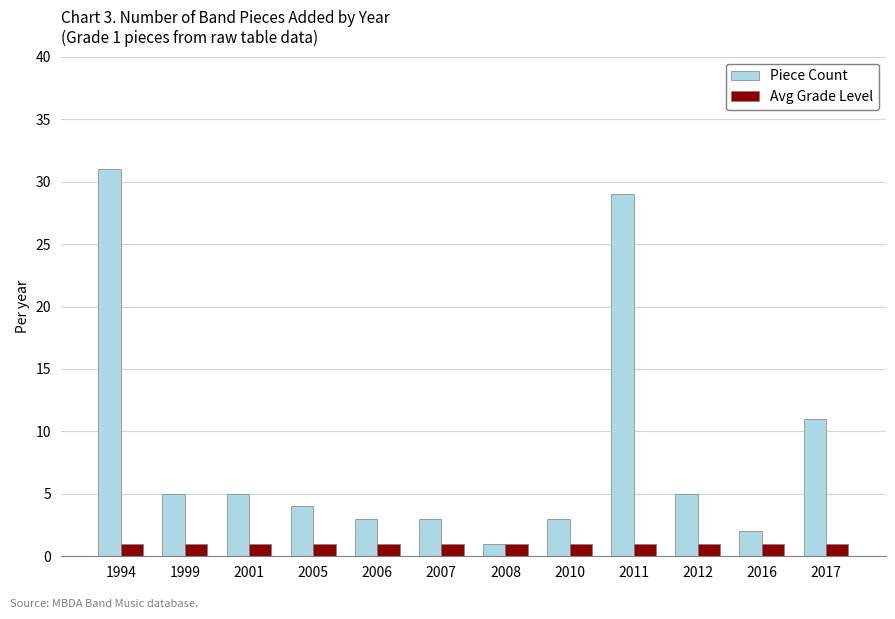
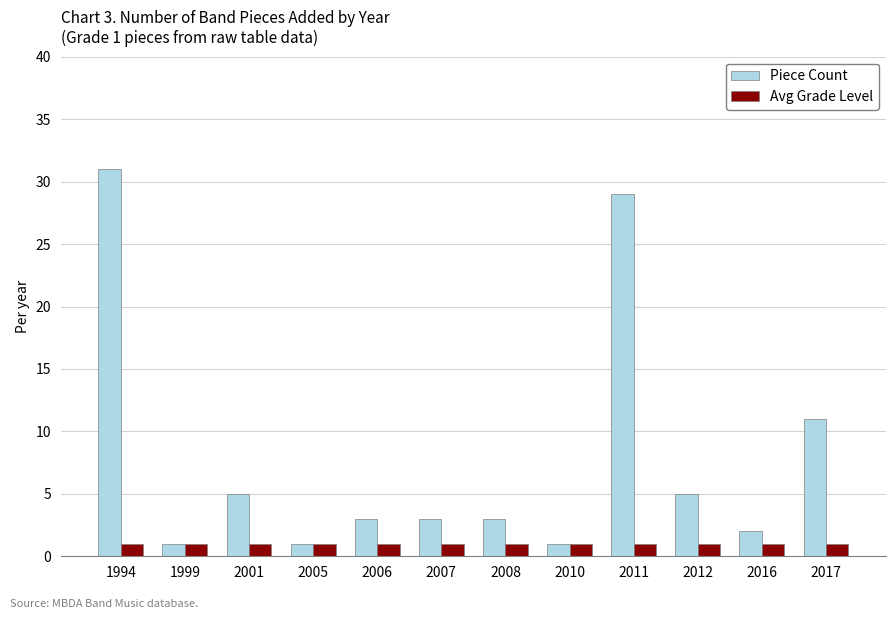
  {
    "Piece Count": {
      "1994": 31,
-     "1999": 5,
+     "1999": 1,
      "2001": 5,
-     "2005": 4,
+     "2005": 1,
      "2006": 3,
      "2007": 3,
-     "2008": 1,
-     "2010": 3,
+     "2008": 3,
+     "2010": 1,
      "2011": 29,
      "2012": 5,
      "2016": 2,
      "2017": 11
    },
    "Avg Grade Level": {
      "1994": 1,
      "1999": 1,
      "2001": 1,
      "2005": 1,
      "2006": 1,
      "2007": 1,
      "2008": 1,
      "2010": 1,
      "2011": 1,
      "2012": 1,
      "2016": 1,
      "2017": 1
    }
  }
